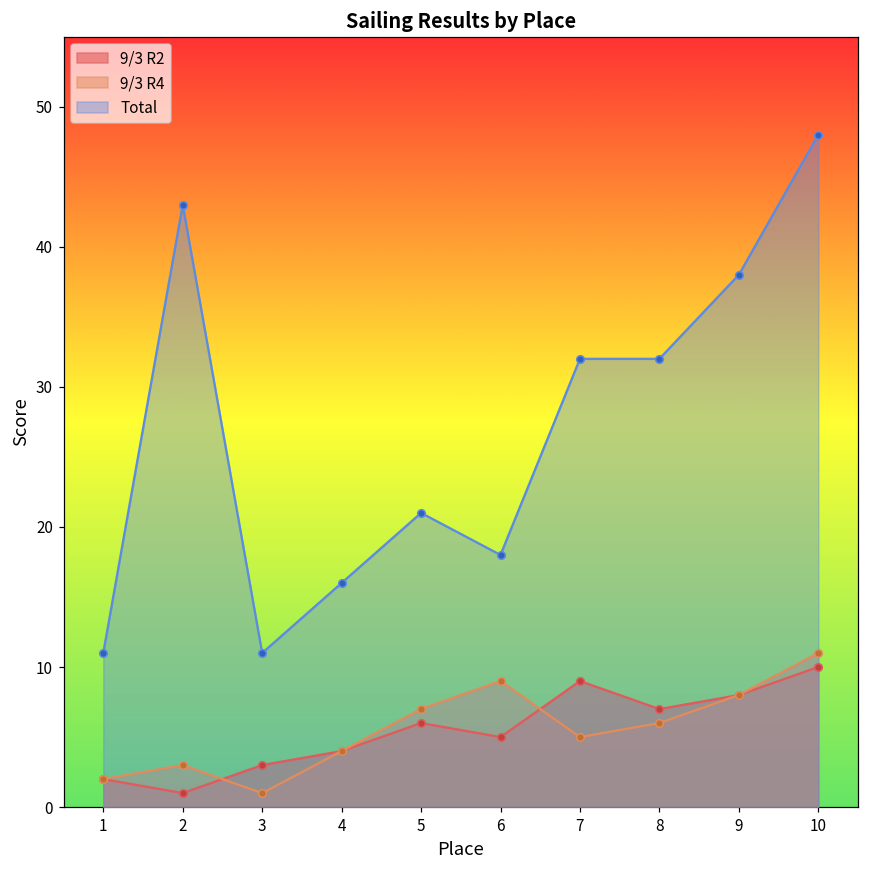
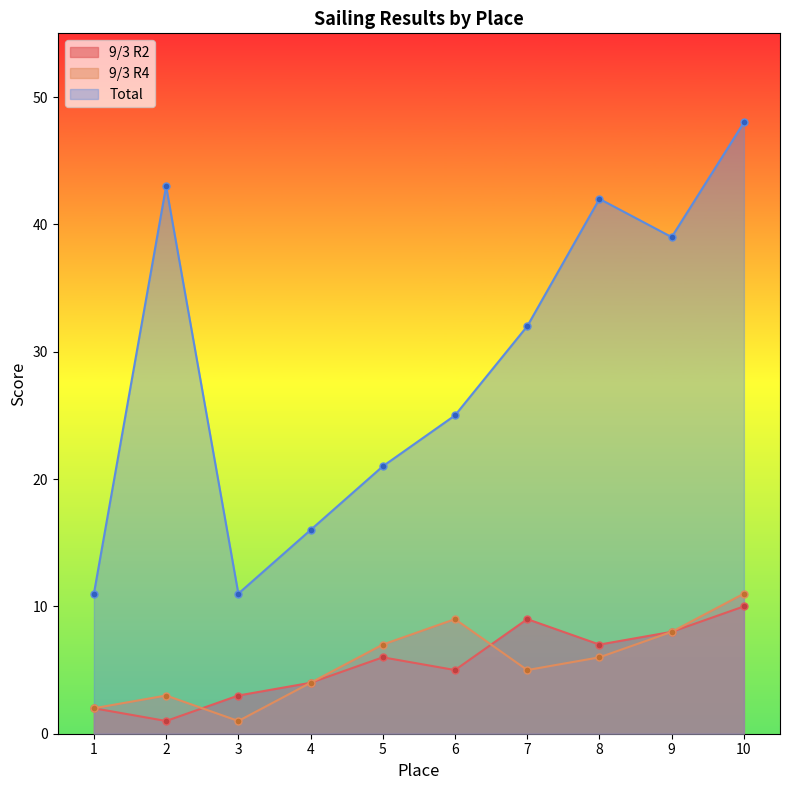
  {
    "Total": {
      "1": 11,
      "2": 43,
      "3": 11,
      "4": 16,
      "5": 21,
-     "6": 18,
+     "6": 25,
      "7": 32,
-     "8": 32,
-     "9": 38,
+     "8": 42,
+     "9": 39,
      "10": 48
    }
  }
